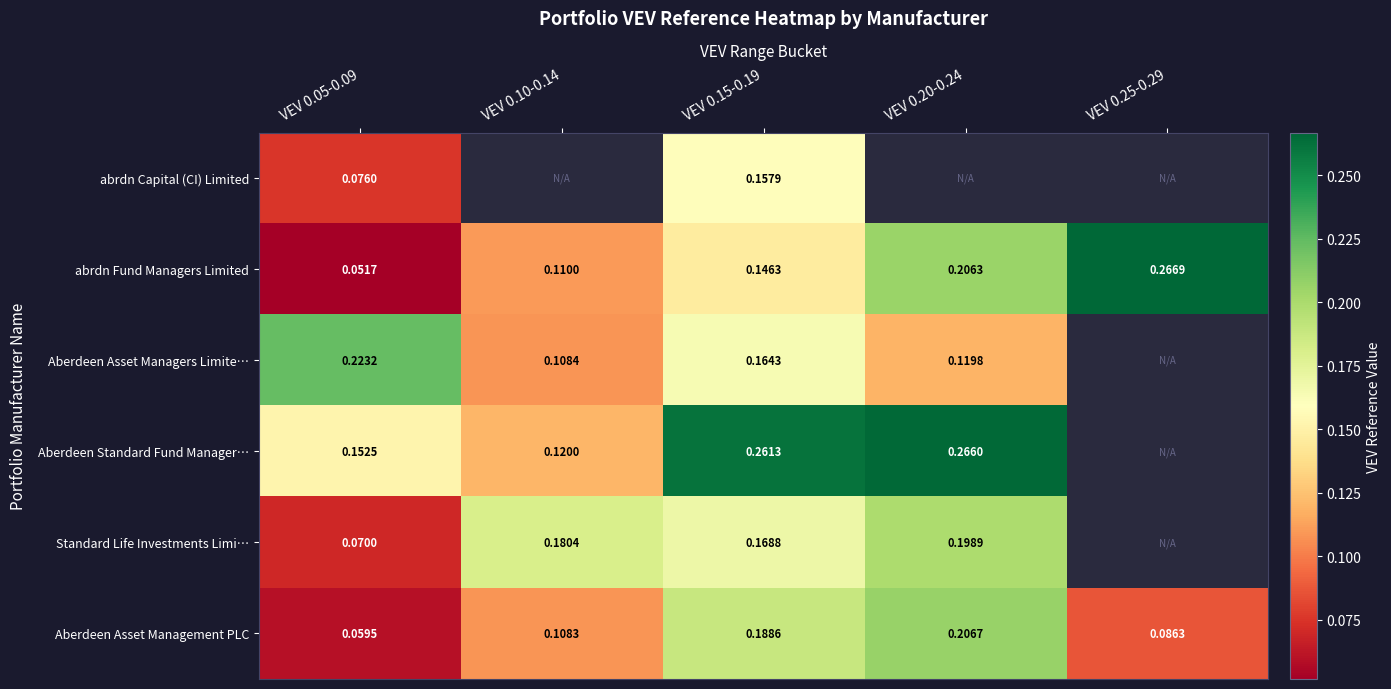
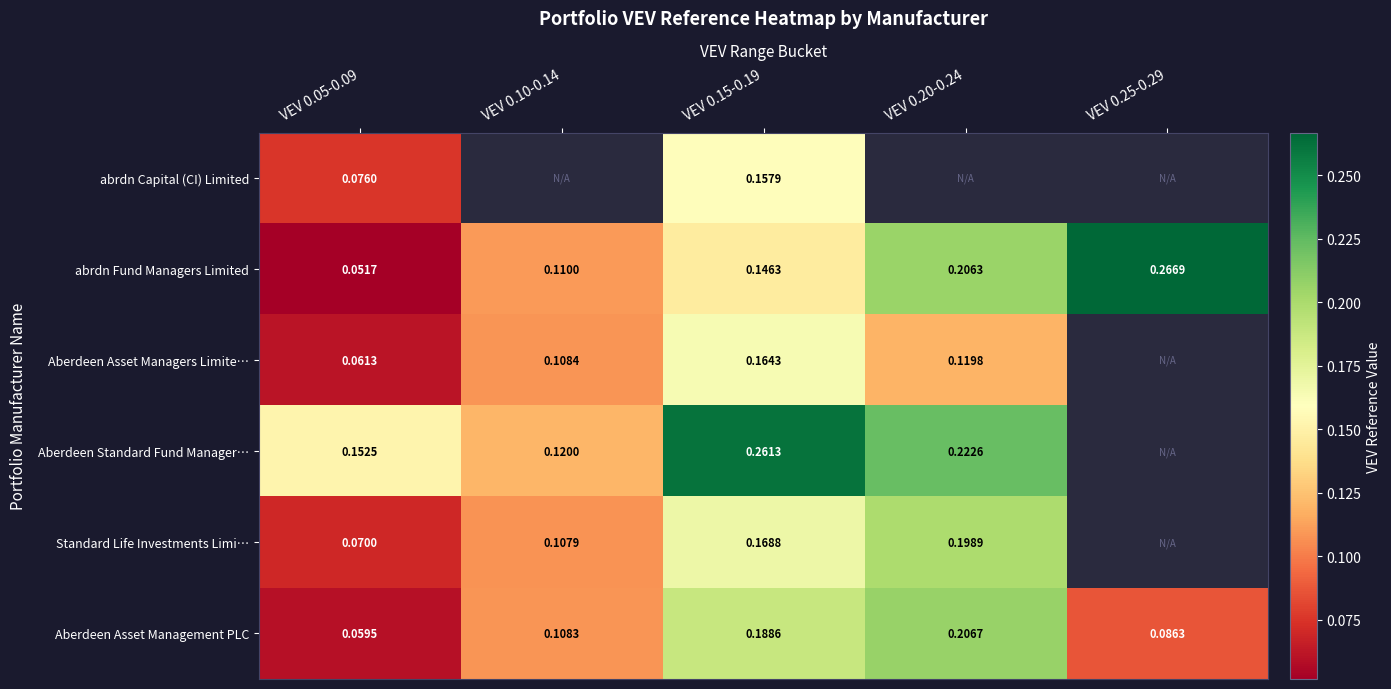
  {
    "abrdn Capital (CI) Limited": {
      "VEV 0.05-0.09": 0.0760,
      "VEV 0.15-0.19": 0.1579
    },
    "abrdn Fund Managers Limited": {
      "VEV 0.05-0.09": 0.0517,
      "VEV 0.10-0.14": 0.1100,
      "VEV 0.15-0.19": 0.1463,
      "VEV 0.20-0.24": 0.2063,
      "VEV 0.25-0.29": 0.2669
    },
    "Aberdeen Asset Managers Limite…": {
-     "VEV 0.05-0.09": 0.2232,
+     "VEV 0.05-0.09": 0.0613,
      "VEV 0.10-0.14": 0.1084,
      "VEV 0.15-0.19": 0.1643,
      "VEV 0.20-0.24": 0.1198
    },
    "Aberdeen Standard Fund Manager…": {
      "VEV 0.05-0.09": 0.1525,
      "VEV 0.10-0.14": 0.1200,
      "VEV 0.15-0.19": 0.2613,
-     "VEV 0.20-0.24": 0.2660
+     "VEV 0.20-0.24": 0.2226
    },
    "Standard Life Investments Limi…": {
      "VEV 0.05-0.09": 0.0700,
-     "VEV 0.10-0.14": 0.1804,
+     "VEV 0.10-0.14": 0.1079,
      "VEV 0.15-0.19": 0.1688,
      "VEV 0.20-0.24": 0.1989
    },
    "Aberdeen Asset Management PLC": {
      "VEV 0.05-0.09": 0.0595,
      "VEV 0.10-0.14": 0.1083,
      "VEV 0.15-0.19": 0.1886,
      "VEV 0.20-0.24": 0.2067,
      "VEV 0.25-0.29": 0.0863
    }
  }
